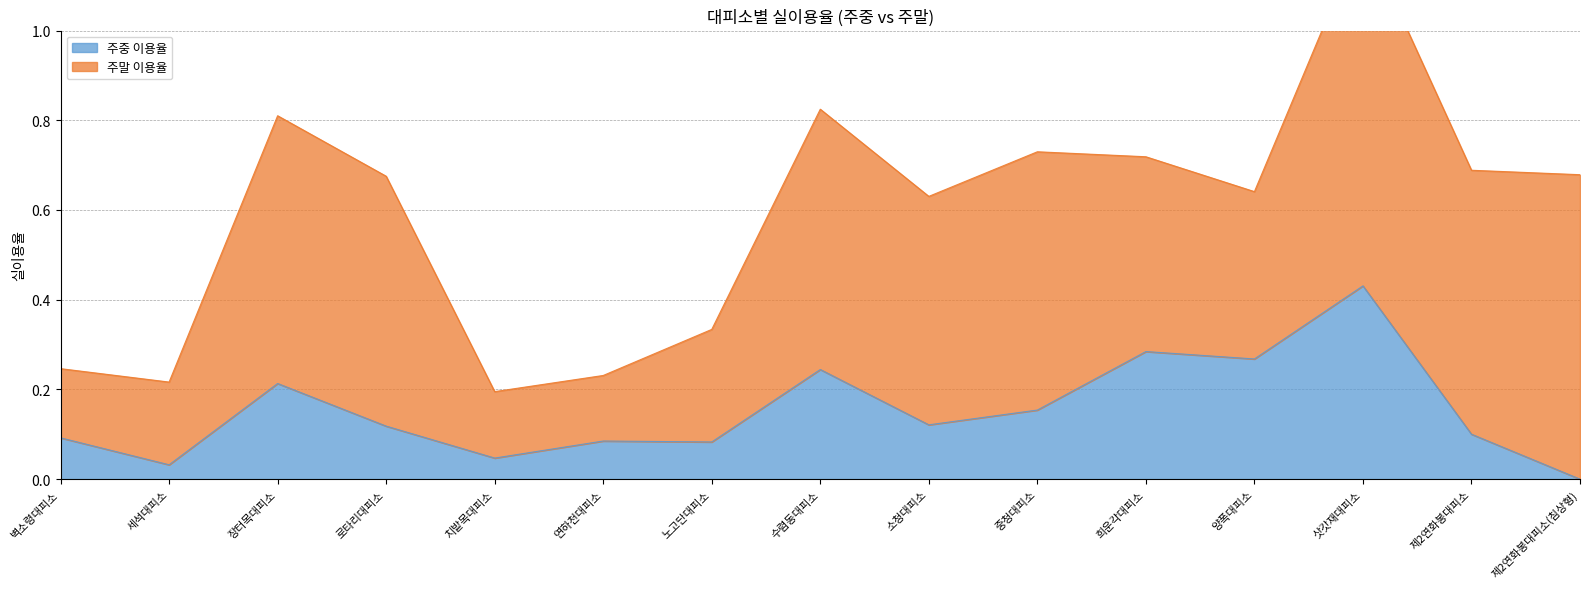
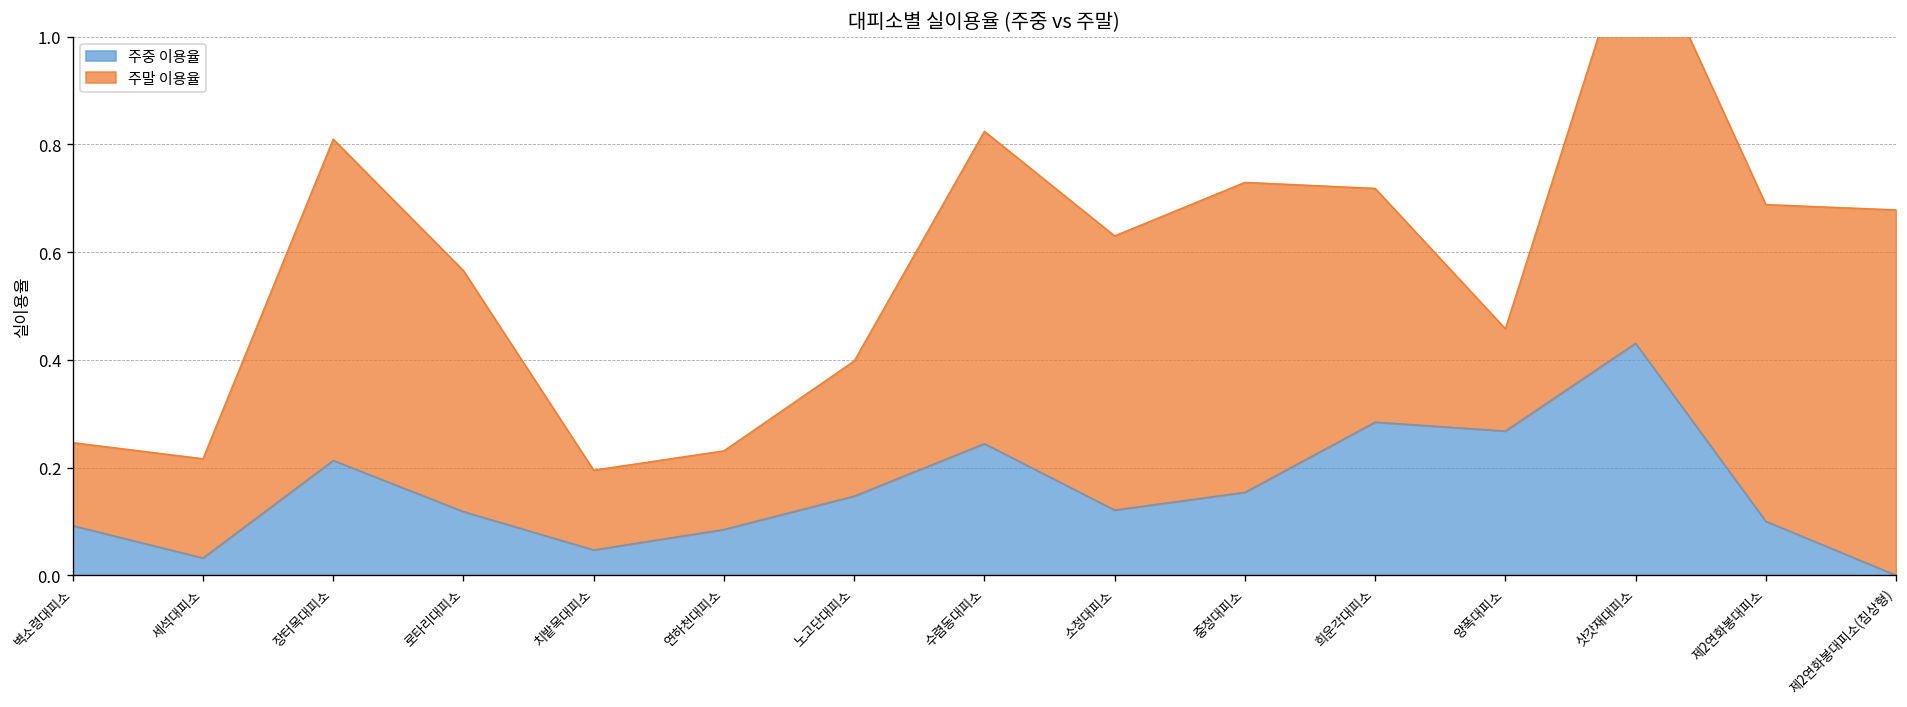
  {
    "주중 이용율": {
      "벽소령대피소": 0.09,
      "세석대피소": 0.03,
      "장터목대피소": 0.21,
      "로타리대피소": 0.12,
      "치밭목대피소": 0.05,
      "연하천대피소": 0.09,
-     "노고단대피소": 0.08,
+     "노고단대피소": 0.15,
      "수렴동대피소": 0.24,
      "소청대피소": 0.12,
      "중청대피소": 0.15,
      "희운각대피소": 0.28,
      "양폭대피소": 0.27,
      "삿갓재대피소": 0.43,
      "제2연화봉대피소": 0.10,
      "제2연화봉대피소(침상형)": 0.00
    },
    "주말 이용율": {
      "벽소령대피소": 0.15,
      "세석대피소": 0.18,
      "장터목대피소": 0.60,
-     "로타리대피소": 0.56,
+     "로타리대피소": 0.45,
      "치밭목대피소": 0.15,
      "연하천대피소": 0.15,
      "노고단대피소": 0.25,
      "수렴동대피소": 0.58,
      "소청대피소": 0.51,
      "중청대피소": 0.58,
      "희운각대피소": 0.43,
-     "양폭대피소": 0.37,
+     "양폭대피소": 0.19,
      "제2연화봉대피소": 0.59,
      "제2연화봉대피소(침상형)": 0.68
    }
  }
